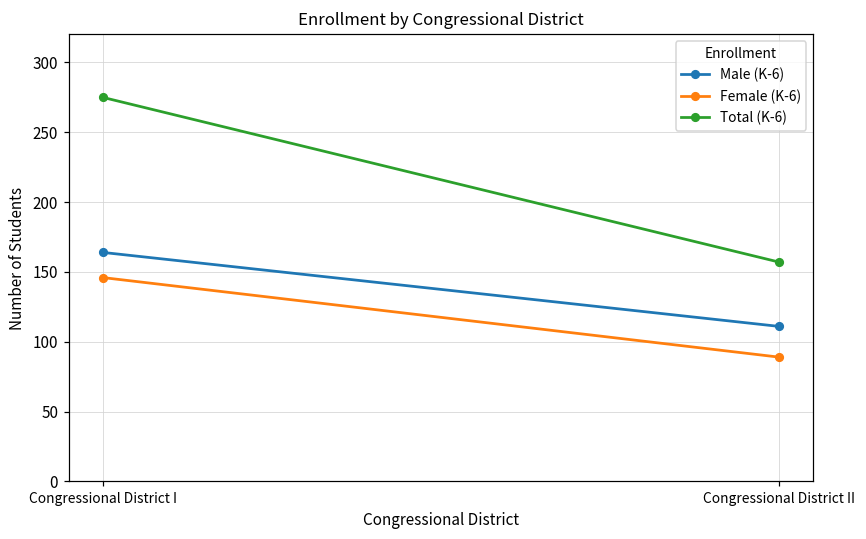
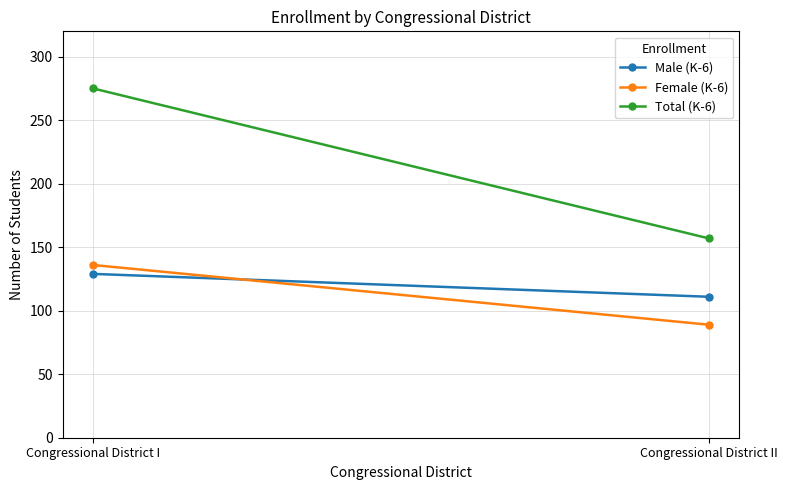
  {
    "Male (K-6)": {
-     "Congressional District I": 164,
+     "Congressional District I": 129,
      "Congressional District II": 111
    },
    "Female (K-6)": {
-     "Congressional District I": 146,
+     "Congressional District I": 136,
      "Congressional District II": 89
    },
    "Total (K-6)": {
      "Congressional District I": 275,
      "Congressional District II": 157
    }
  }
